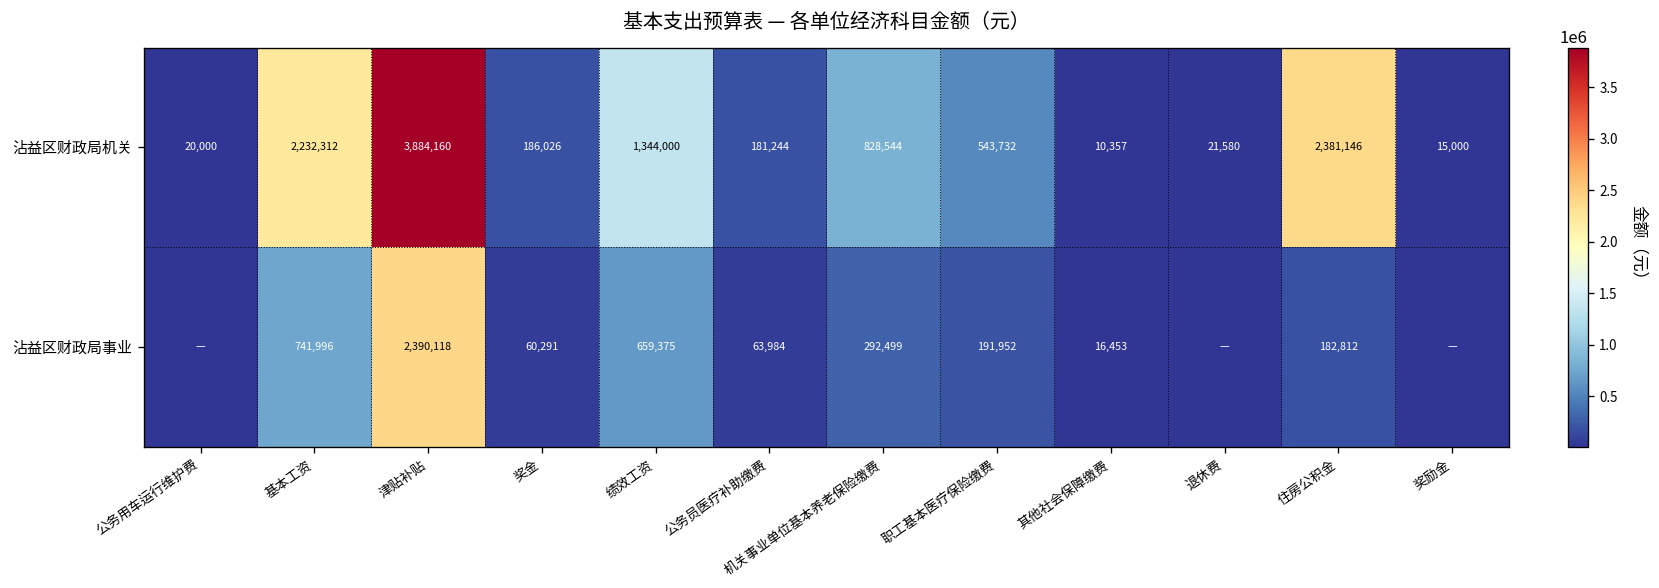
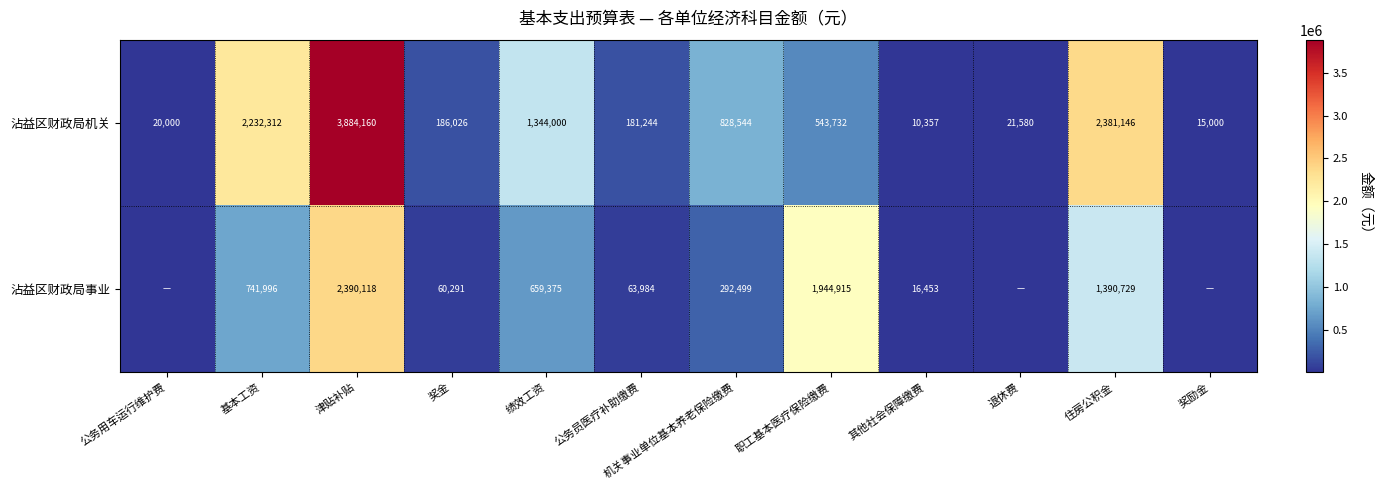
  {
    "沾益区财政局机关": {
      "公务用车运行维护费": "20,000",
      "基本工资": "2,232,312",
      "津贴补贴": "3,884,160",
      "奖金": "186,026",
      "绩效工资": "1,344,000",
      "公务员医疗补助缴费": "181,244",
      "机关事业单位基本养老保险缴费": "828,544",
      "职工基本医疗保险缴费": "543,732",
      "其他社会保障缴费": "10,357",
      "退休费": "21,580",
      "住房公积金": "2,381,146",
      "奖励金": "15,000"
    },
    "沾益区财政局事业": {
      "基本工资": "741,996",
      "津贴补贴": "2,390,118",
      "奖金": "60,291",
      "绩效工资": "659,375",
      "公务员医疗补助缴费": "63,984",
      "机关事业单位基本养老保险缴费": "292,499",
-     "职工基本医疗保险缴费": "191,952",
+     "职工基本医疗保险缴费": "1,944,915",
      "其他社会保障缴费": "16,453",
-     "住房公积金": "182,812"
+     "住房公积金": "1,390,729"
    }
  }
